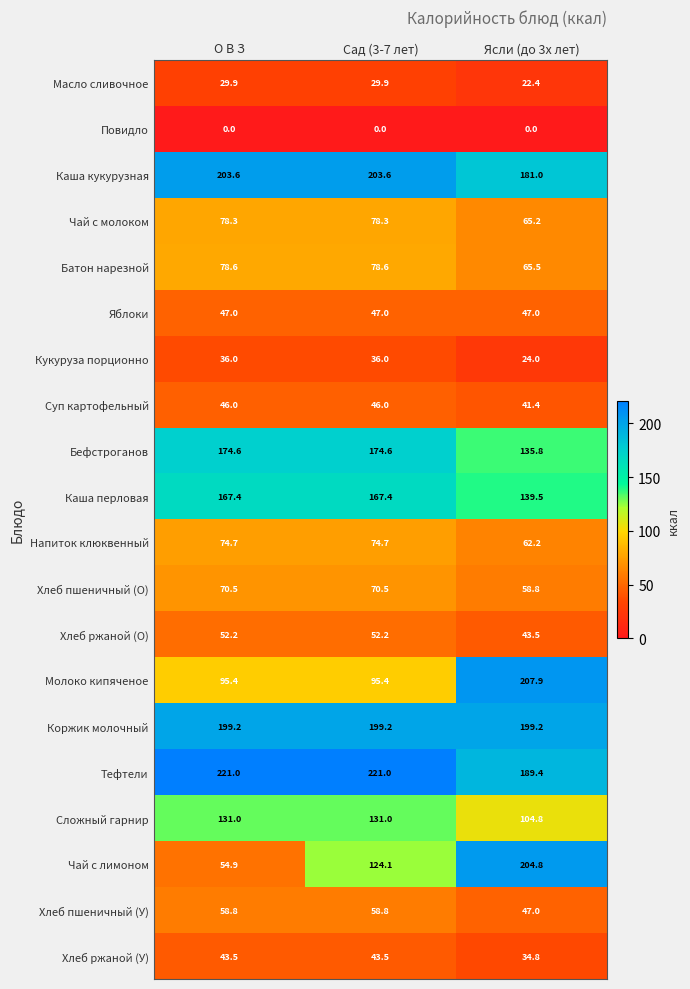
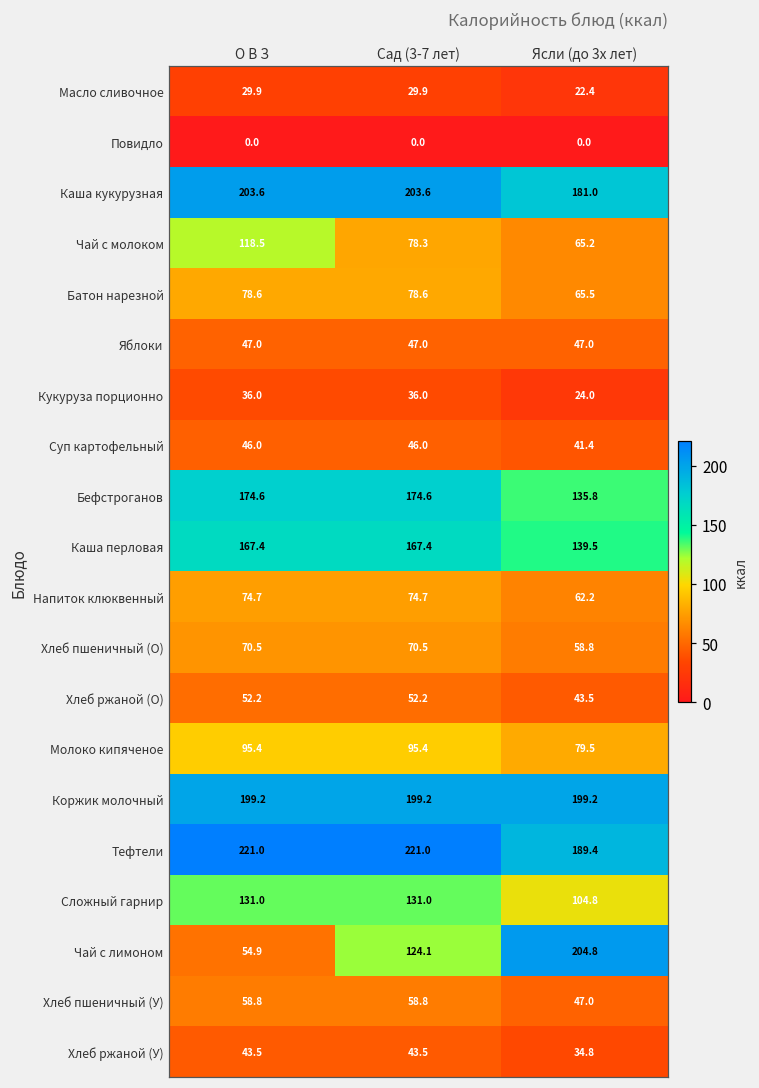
  {
    "Масло сливочное": {
      "О В З": 29.9,
      "Сад (3-7 лет)": 29.9,
      "Ясли (до 3х лет)": 22.4
    },
    "Повидло": {
      "О В З": 0.0,
      "Сад (3-7 лет)": 0.0,
      "Ясли (до 3х лет)": 0.0
    },
    "Каша кукурузная": {
      "О В З": 203.6,
      "Сад (3-7 лет)": 203.6,
      "Ясли (до 3х лет)": 181.0
    },
    "Чай с молоком": {
-     "О В З": 78.3,
+     "О В З": 118.5,
      "Сад (3-7 лет)": 78.3,
      "Ясли (до 3х лет)": 65.2
    },
    "Батон нарезной": {
      "О В З": 78.6,
      "Сад (3-7 лет)": 78.6,
      "Ясли (до 3х лет)": 65.5
    },
    "Яблоки": {
      "О В З": 47.0,
      "Сад (3-7 лет)": 47.0,
      "Ясли (до 3х лет)": 47.0
    },
    "Кукуруза порционно": {
      "О В З": 36.0,
      "Сад (3-7 лет)": 36.0,
      "Ясли (до 3х лет)": 24.0
    },
    "Суп картофельный": {
      "О В З": 46.0,
      "Сад (3-7 лет)": 46.0,
      "Ясли (до 3х лет)": 41.4
    },
    "Бефстроганов": {
      "О В З": 174.6,
      "Сад (3-7 лет)": 174.6,
      "Ясли (до 3х лет)": 135.8
    },
    "Каша перловая": {
      "О В З": 167.4,
      "Сад (3-7 лет)": 167.4,
      "Ясли (до 3х лет)": 139.5
    },
    "Напиток клюквенный": {
      "О В З": 74.7,
      "Сад (3-7 лет)": 74.7,
      "Ясли (до 3х лет)": 62.2
    },
    "Хлеб пшеничный (О)": {
      "О В З": 70.5,
      "Сад (3-7 лет)": 70.5,
      "Ясли (до 3х лет)": 58.8
    },
    "Хлеб ржаной (О)": {
      "О В З": 52.2,
      "Сад (3-7 лет)": 52.2,
      "Ясли (до 3х лет)": 43.5
    },
    "Молоко кипяченое": {
      "О В З": 95.4,
      "Сад (3-7 лет)": 95.4,
-     "Ясли (до 3х лет)": 207.9
+     "Ясли (до 3х лет)": 79.5
    },
    "Коржик молочный": {
      "О В З": 199.2,
      "Сад (3-7 лет)": 199.2,
      "Ясли (до 3х лет)": 199.2
    },
    "Тефтели": {
      "О В З": 221.0,
      "Сад (3-7 лет)": 221.0,
      "Ясли (до 3х лет)": 189.4
    },
    "Сложный гарнир": {
      "О В З": 131.0,
      "Сад (3-7 лет)": 131.0,
      "Ясли (до 3х лет)": 104.8
    },
    "Чай с лимоном": {
      "О В З": 54.9,
      "Сад (3-7 лет)": 124.1,
      "Ясли (до 3х лет)": 204.8
    },
    "Хлеб пшеничный (У)": {
      "О В З": 58.8,
      "Сад (3-7 лет)": 58.8,
      "Ясли (до 3х лет)": 47.0
    },
    "Хлеб ржаной (У)": {
      "О В З": 43.5,
      "Сад (3-7 лет)": 43.5,
      "Ясли (до 3х лет)": 34.8
    }
  }
